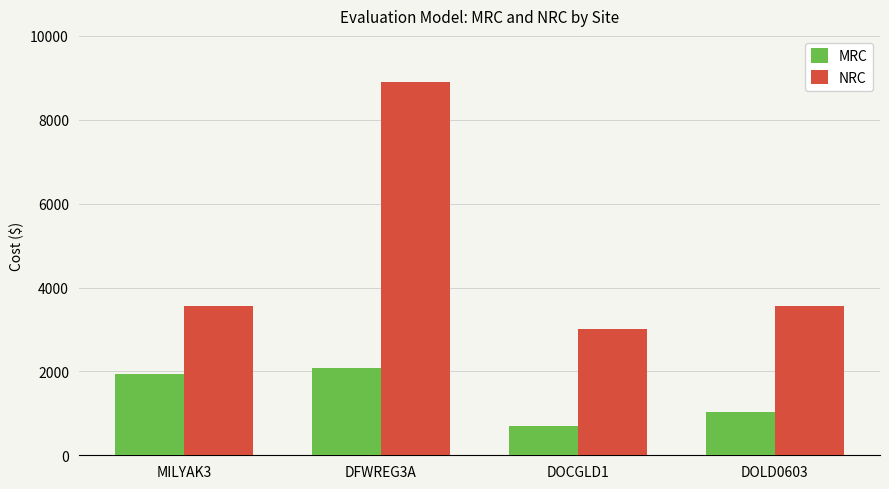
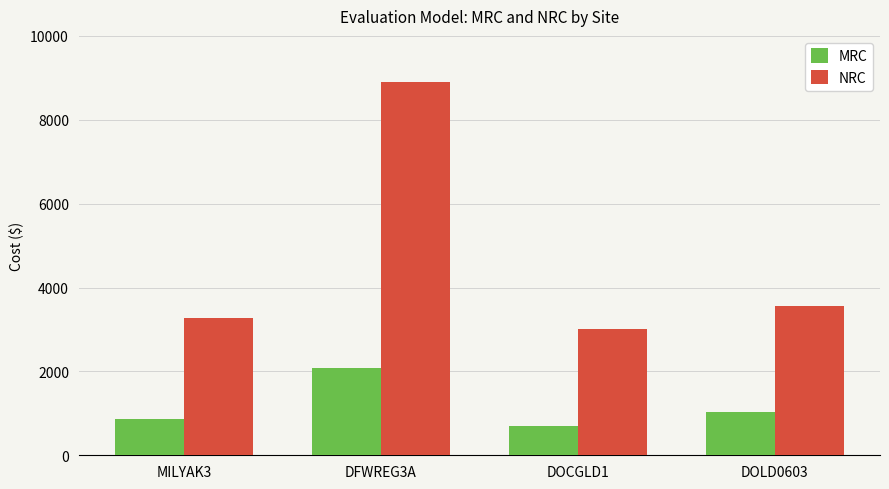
  {
    "MRC": {
-     "MILYAK3": 1900,
+     "MILYAK3": 900,
      "DFWREG3A": 2100,
      "DOCGLD1": 700,
      "DOLD0603": 1000
    },
    "NRC": {
-     "MILYAK3": 3600,
+     "MILYAK3": 3300,
      "DFWREG3A": 8900,
      "DOCGLD1": 3000,
      "DOLD0603": 3600
    }
  }
